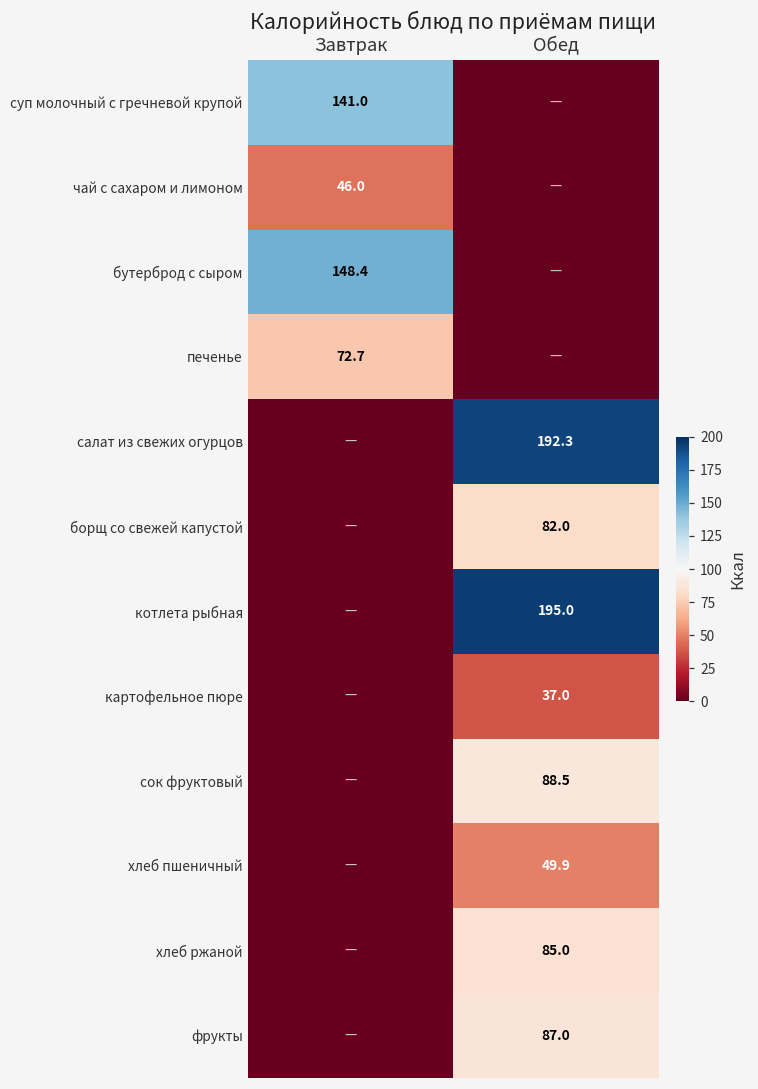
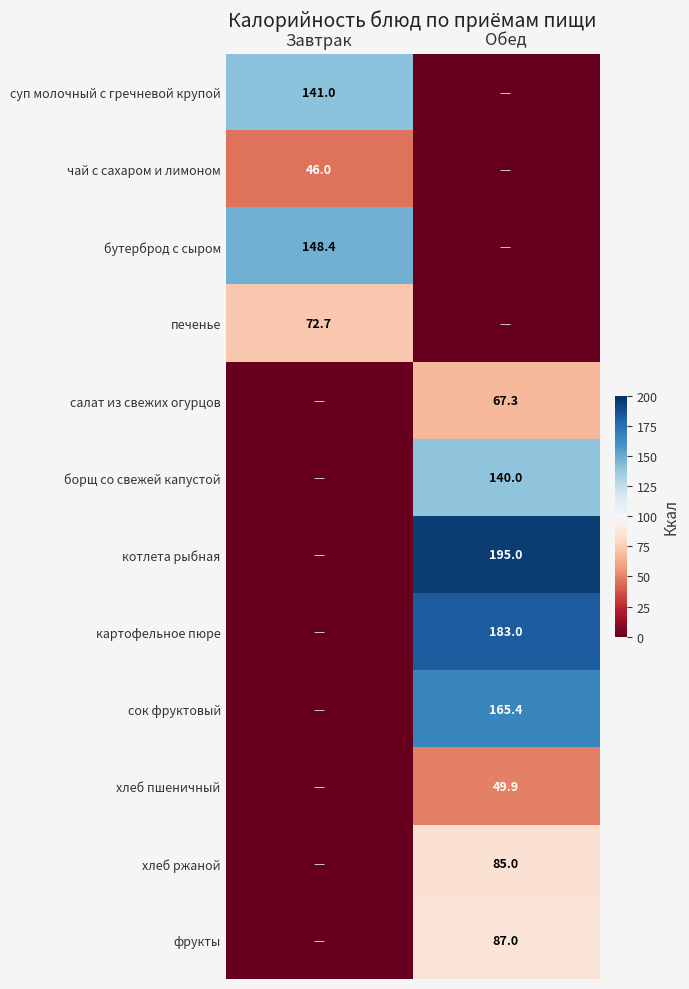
  {
    "суп молочный с гречневой крупой": {
      "Завтрак": 141.0
    },
    "чай с сахаром и лимоном": {
      "Завтрак": 46.0
    },
    "бутерброд с сыром": {
      "Завтрак": 148.4
    },
    "печенье": {
      "Завтрак": 72.7
    },
    "салат из свежих огурцов": {
-     "Обед": 192.3
+     "Обед": 67.3
    },
    "борщ со свежей капустой": {
-     "Обед": 82.0
+     "Обед": 140.0
    },
    "котлета рыбная": {
      "Обед": 195.0
    },
    "картофельное пюре": {
-     "Обед": 37.0
+     "Обед": 183.0
    },
    "сок фруктовый": {
-     "Обед": 88.5
+     "Обед": 165.4
    },
    "хлеб пшеничный": {
      "Обед": 49.9
    },
    "хлеб ржаной": {
      "Обед": 85.0
    },
    "фрукты": {
      "Обед": 87.0
    }
  }
